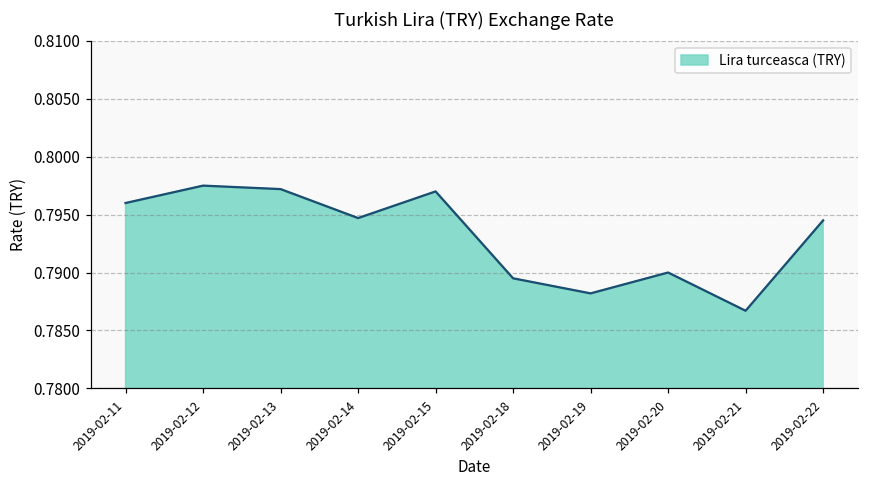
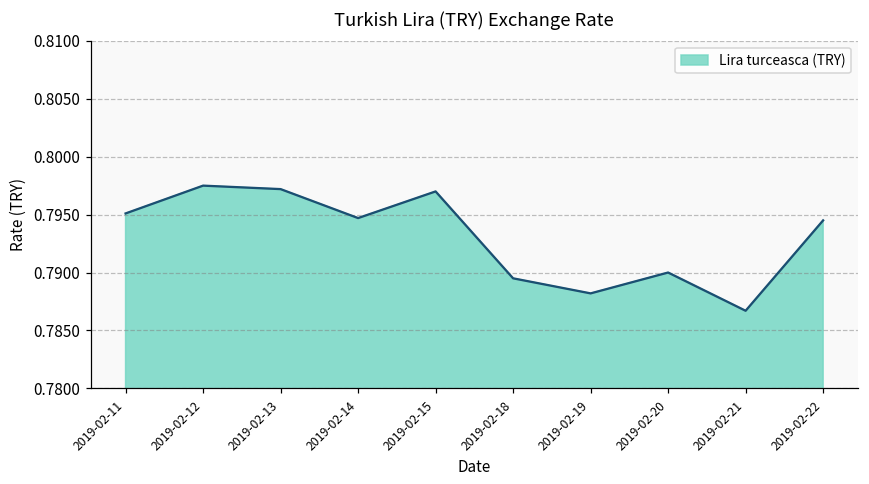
  {
-   "2019-02-11": 0.7960,
+   "2019-02-11": 0.7951,
    "2019-02-12": 0.7975,
    "2019-02-13": 0.7972,
    "2019-02-14": 0.7947,
    "2019-02-15": 0.7970,
    "2019-02-18": 0.7895,
    "2019-02-19": 0.7882,
    "2019-02-20": 0.7900,
    "2019-02-21": 0.7867,
    "2019-02-22": 0.7945
  }
